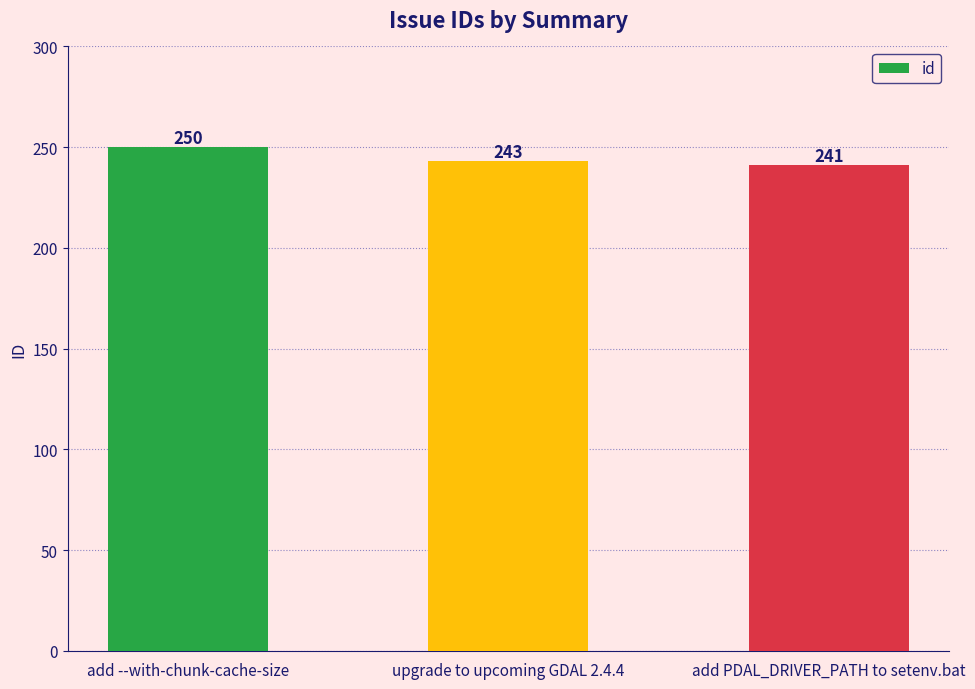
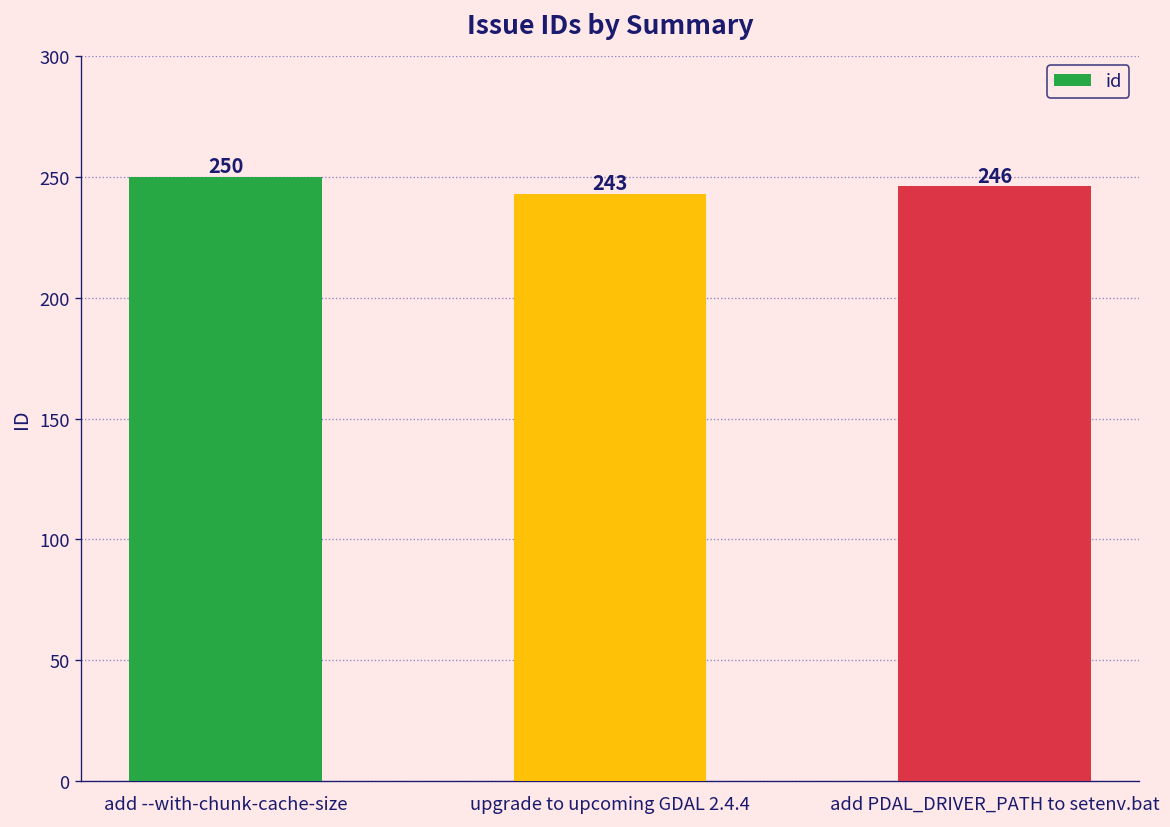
  {
    "add --with-chunk-cache-size": 250,
    "upgrade to upcoming GDAL 2.4.4": 243,
-   "add PDAL_DRIVER_PATH to setenv.bat": 241
+   "add PDAL_DRIVER_PATH to setenv.bat": 246
  }
